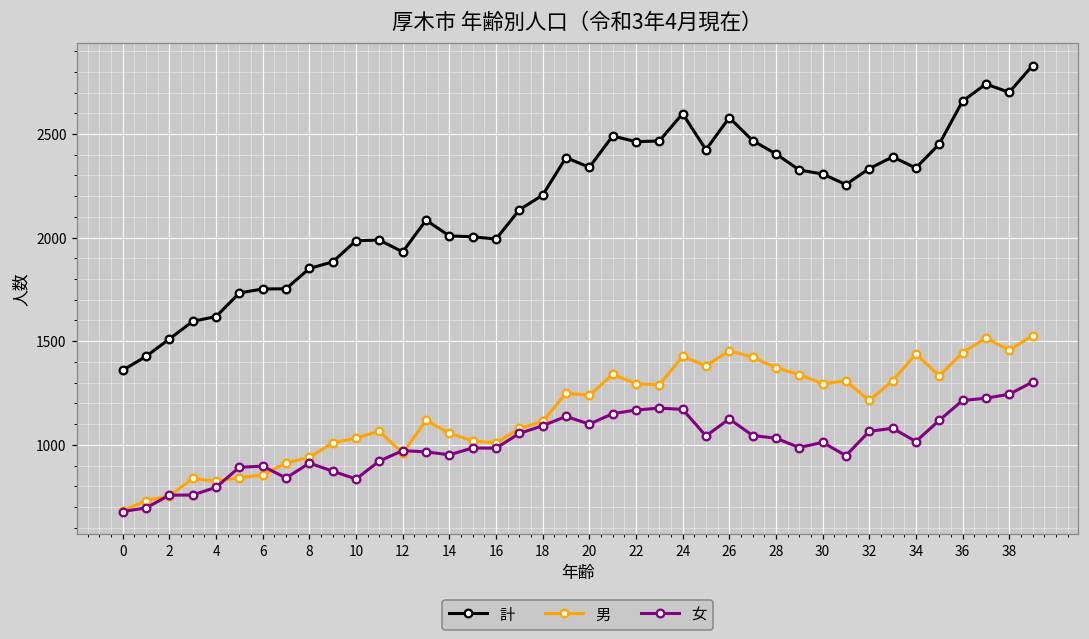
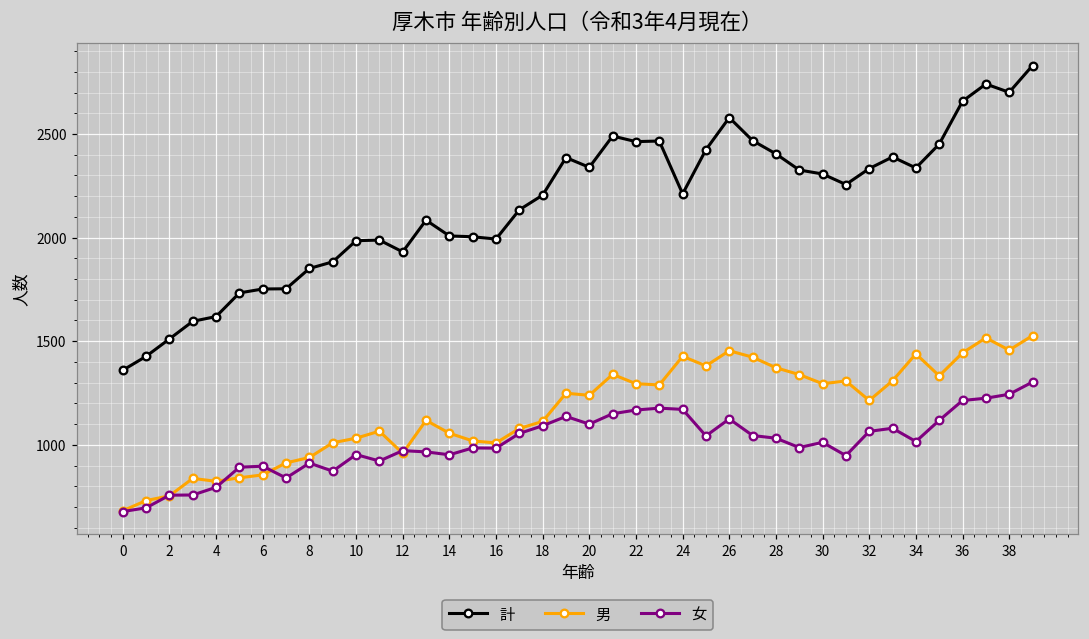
  {
    "計": {
      "0": 1360,
      "2": 1510,
      "4": 1620,
      "6": 1750,
      "8": 1850,
      "10": 1990,
      "12": 1930,
      "14": 2010,
      "16": 1990,
      "18": 2210,
      "20": 2340,
      "22": 2460,
-     "24": 2600,
+     "24": 2210,
      "26": 2580,
      "28": 2400,
      "30": 2310,
      "32": 2330,
      "34": 2340,
      "36": 2660,
      "38": 2700
    },
    "男": {
      "4": 820,
      "6": 860,
      "8": 940,
      "10": 1030,
      "14": 1060,
      "16": 1010,
      "18": 1110,
      "20": 1240,
      "22": 1300,
      "24": 1430,
      "26": 1450,
      "28": 1370,
      "30": 1300,
      "32": 1210,
      "34": 1440,
      "36": 1440,
      "38": 1460
    },
    "女": {
      "4": 800,
      "6": 900,
      "8": 910,
-     "10": 840,
+     "10": 950,
      "14": 950,
      "16": 980,
      "18": 1090,
      "20": 1100,
      "22": 1170,
      "24": 1170,
      "26": 1130,
      "28": 1030,
      "30": 1010,
      "32": 1070,
      "34": 1020,
      "36": 1210,
      "38": 1240
    }
  }
